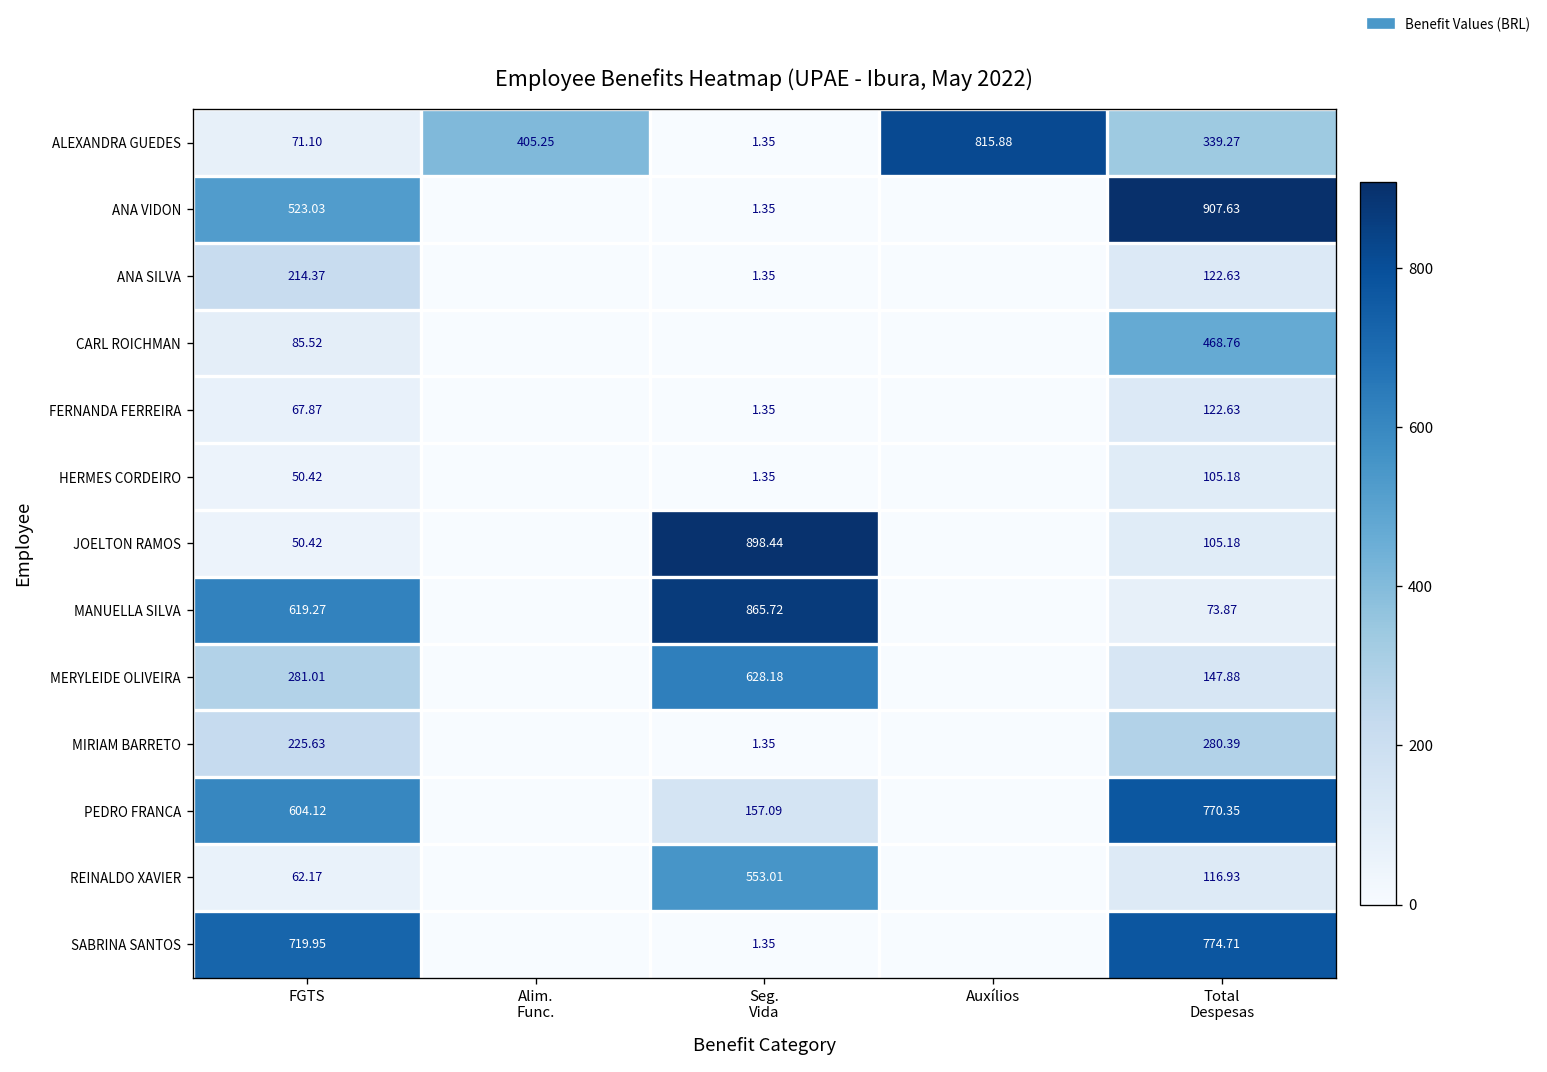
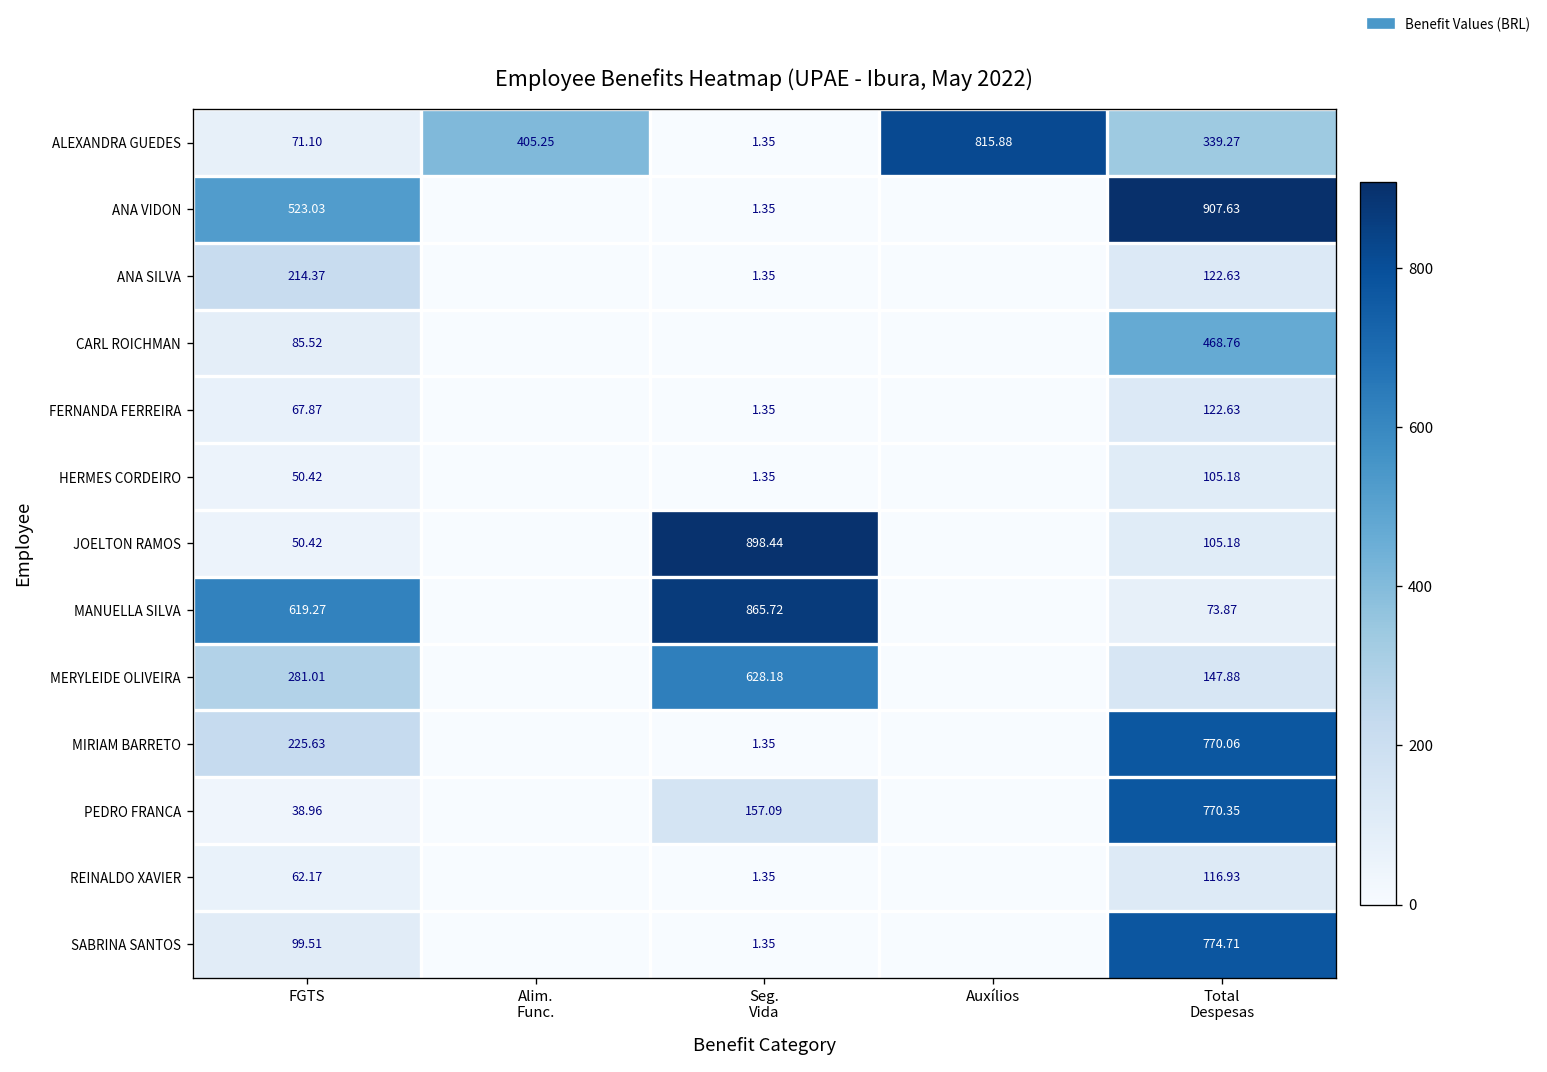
  {
    "ALEXANDRA GUEDES": {
      "FGTS": 71.10,
      "Alim. Func.": 405.25,
      "Seg. Vida": 1.35,
      "Auxílios": 815.88,
      "Total Despesas": 339.27
    },
    "ANA VIDON": {
      "FGTS": 523.03,
      "Seg. Vida": 1.35,
      "Total Despesas": 907.63
    },
    "ANA SILVA": {
      "FGTS": 214.37,
      "Seg. Vida": 1.35,
      "Total Despesas": 122.63
    },
    "CARL ROICHMAN": {
      "FGTS": 85.52,
      "Total Despesas": 468.76
    },
    "FERNANDA FERREIRA": {
      "FGTS": 67.87,
      "Seg. Vida": 1.35,
      "Total Despesas": 122.63
    },
    "HERMES CORDEIRO": {
      "FGTS": 50.42,
      "Seg. Vida": 1.35,
      "Total Despesas": 105.18
    },
    "JOELTON RAMOS": {
      "FGTS": 50.42,
      "Seg. Vida": 898.44,
      "Total Despesas": 105.18
    },
    "MANUELLA SILVA": {
      "FGTS": 619.27,
      "Seg. Vida": 865.72,
      "Total Despesas": 73.87
    },
    "MERYLEIDE OLIVEIRA": {
      "FGTS": 281.01,
      "Seg. Vida": 628.18,
      "Total Despesas": 147.88
    },
    "MIRIAM BARRETO": {
      "FGTS": 225.63,
      "Seg. Vida": 1.35,
-     "Total Despesas": 280.39
+     "Total Despesas": 770.06
    },
    "PEDRO FRANCA": {
-     "FGTS": 604.12,
+     "FGTS": 38.96,
      "Seg. Vida": 157.09,
      "Total Despesas": 770.35
    },
    "REINALDO XAVIER": {
      "FGTS": 62.17,
-     "Seg. Vida": 553.01,
+     "Seg. Vida": 1.35,
      "Total Despesas": 116.93
    },
    "SABRINA SANTOS": {
-     "FGTS": 719.95,
+     "FGTS": 99.51,
      "Seg. Vida": 1.35,
      "Total Despesas": 774.71
    }
  }
